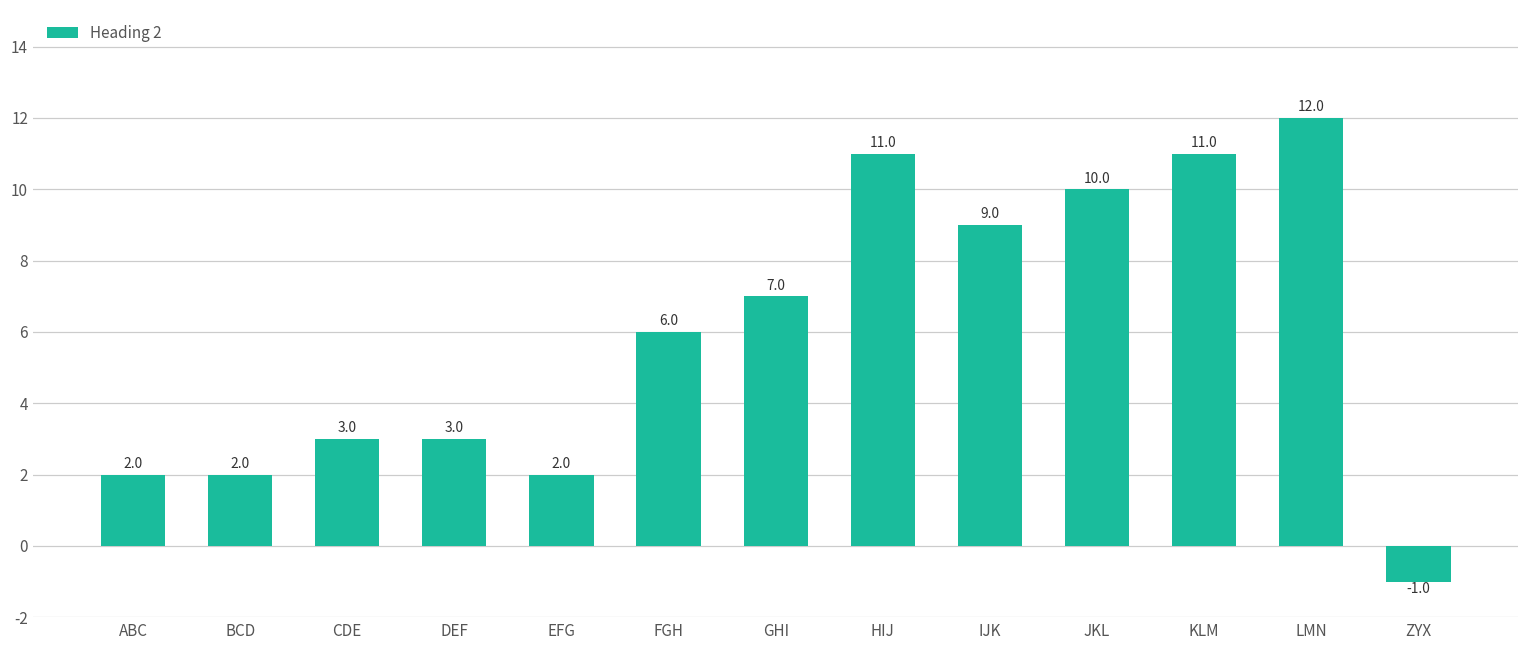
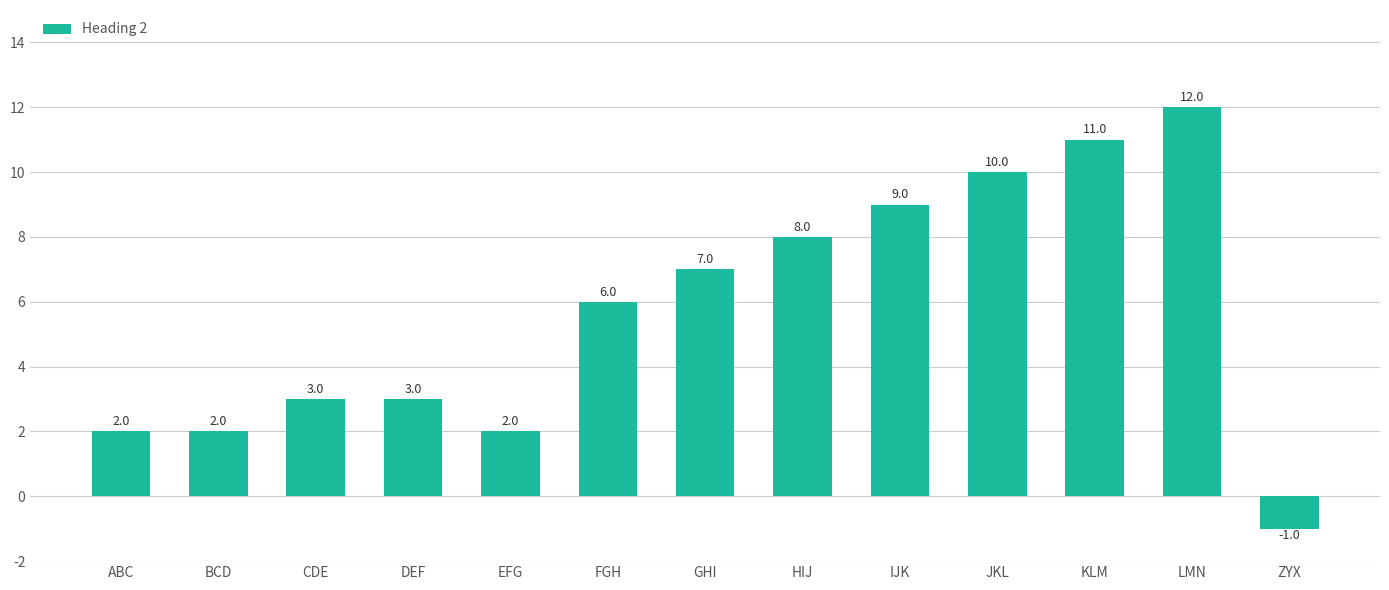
  {
    "ABC": 2.0,
    "BCD": 2.0,
    "CDE": 3.0,
    "DEF": 3.0,
    "EFG": 2.0,
    "FGH": 6.0,
    "GHI": 7.0,
-   "HIJ": 11.0,
+   "HIJ": 8.0,
    "IJK": 9.0,
    "JKL": 10.0,
    "KLM": 11.0,
    "LMN": 12.0,
    "ZYX": -1.0
  }
